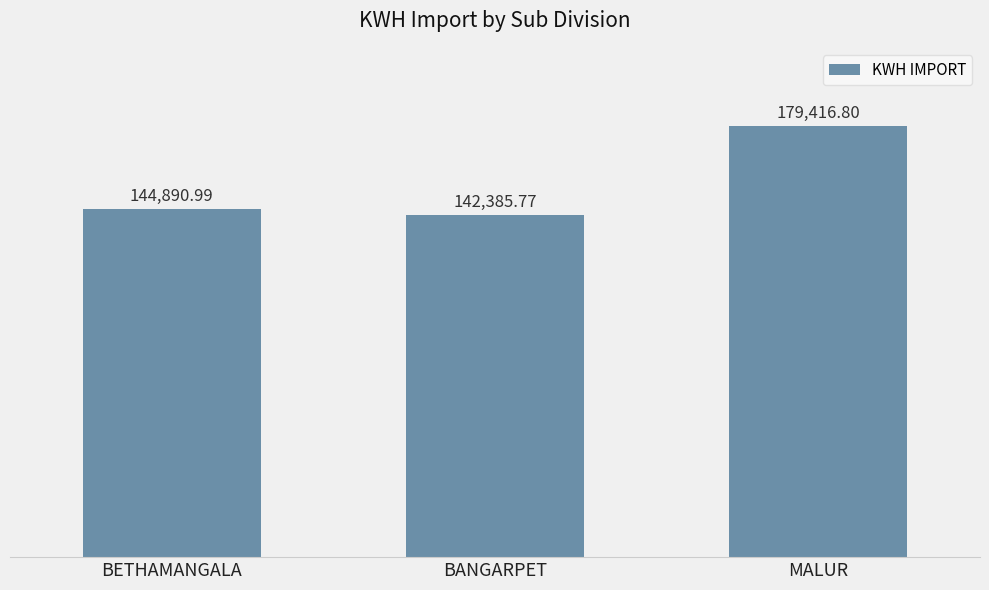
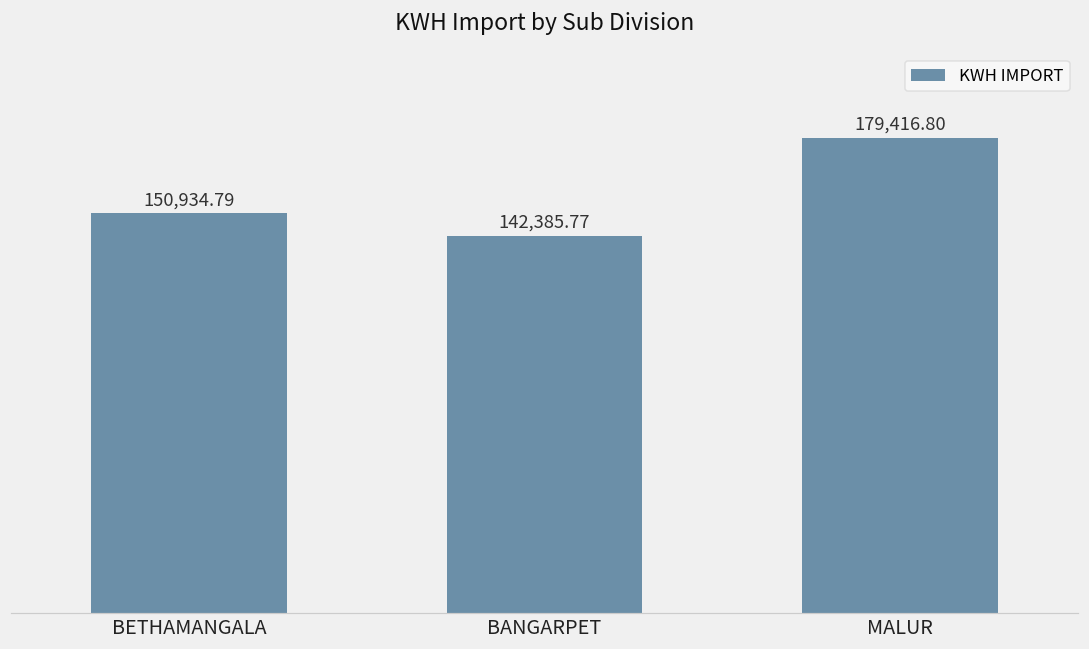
  {
-   "BETHAMANGALA": "144,890.99",
+   "BETHAMANGALA": "150,934.79",
    "BANGARPET": "142,385.77",
    "MALUR": "179,416.80"
  }
